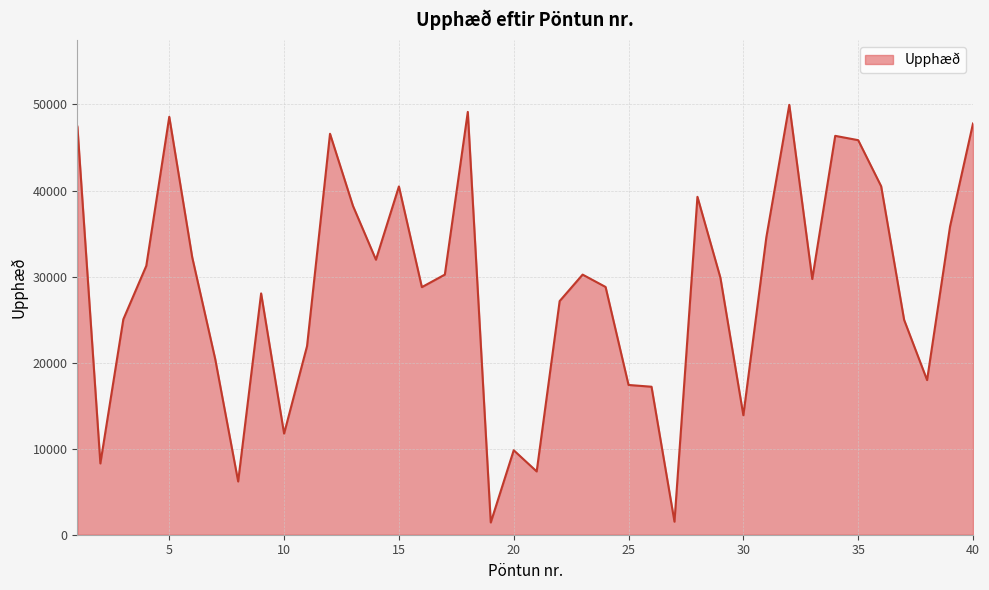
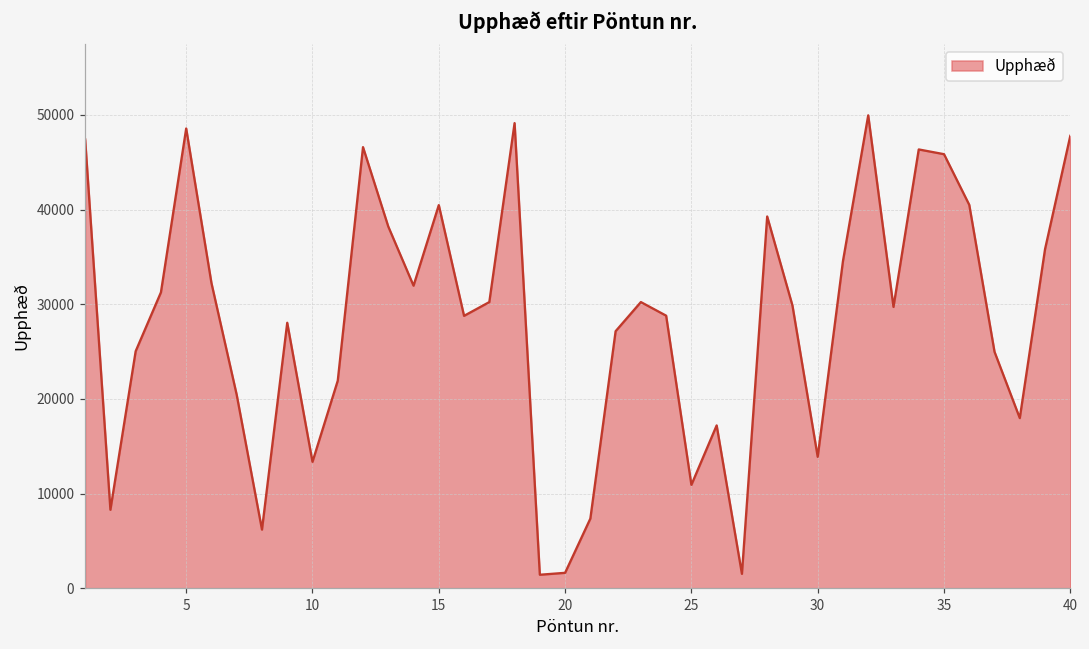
  {
    "5": 49000,
-   "10": 12000,
+   "10": 13000,
    "15": 40000,
-   "20": 10000,
-   "25": 17000,
+   "20": 2000,
+   "25": 11000,
    "30": 14000,
    "35": 46000,
    "40": 48000
  }
